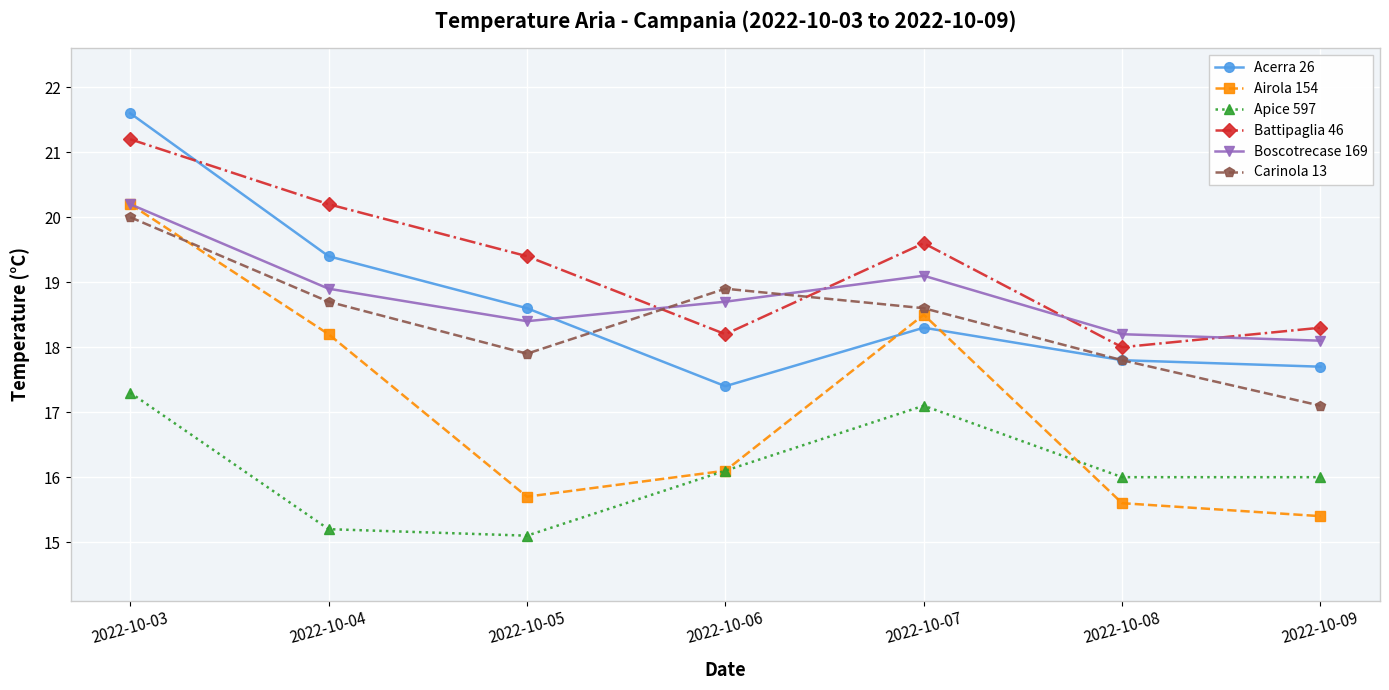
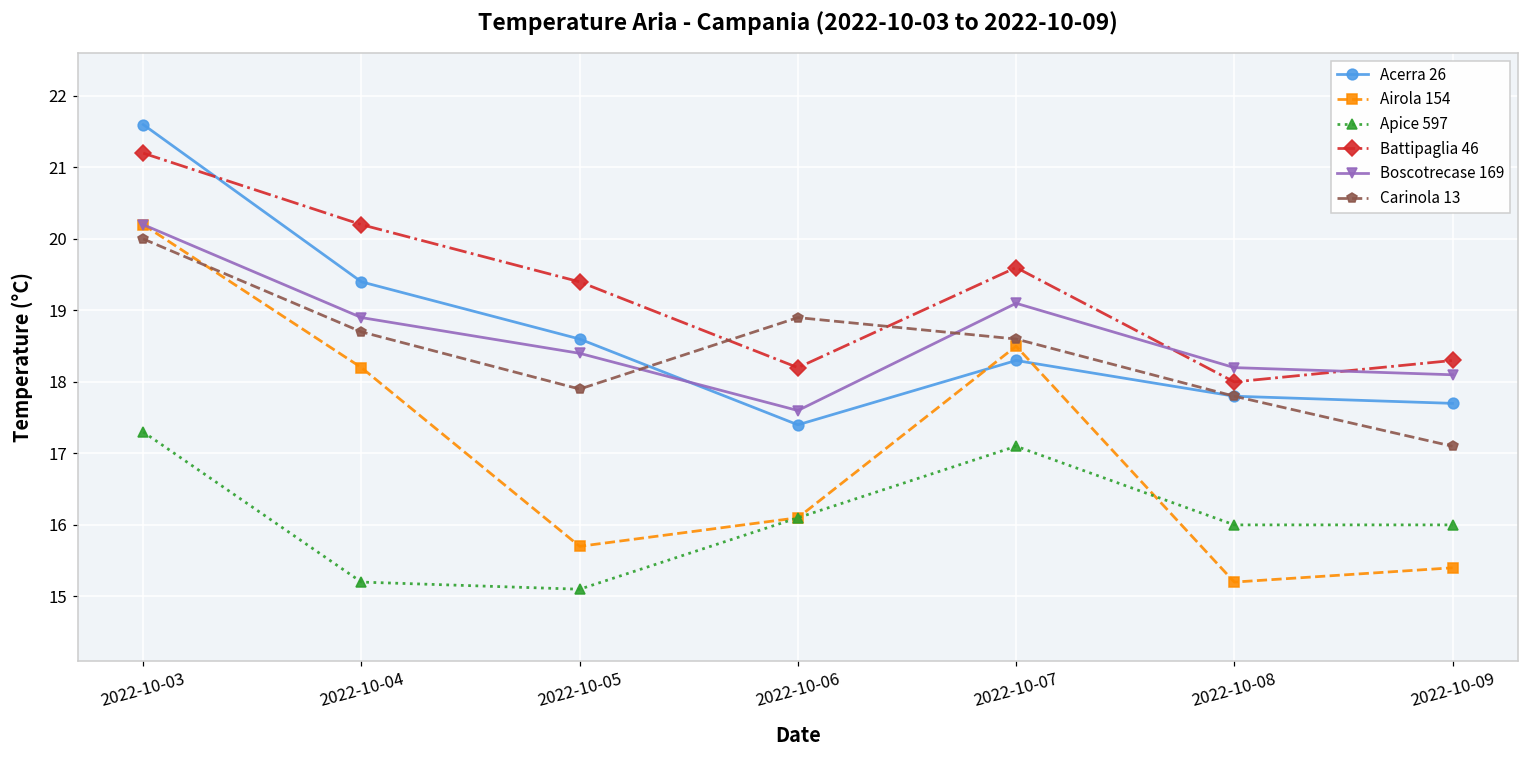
  {
    "Acerra 26": {
      "2022-10-03": 21.6,
      "2022-10-04": 19.4,
      "2022-10-05": 18.6,
      "2022-10-06": 17.4,
      "2022-10-07": 18.3,
      "2022-10-09": 17.7
    },
    "Airola 154": {
      "2022-10-04": 18.2,
      "2022-10-05": 15.7,
      "2022-10-07": 18.5,
-     "2022-10-08": 15.6,
+     "2022-10-08": 15.2,
      "2022-10-09": 15.4
    },
    "Apice 597": {
      "2022-10-03": 17.3,
      "2022-10-04": 15.2,
      "2022-10-05": 15.1,
      "2022-10-07": 17.1,
      "2022-10-08": 16.0,
      "2022-10-09": 16.0
    },
    "Battipaglia 46": {
      "2022-10-03": 21.2,
      "2022-10-04": 20.2,
      "2022-10-05": 19.4,
      "2022-10-06": 18.2,
      "2022-10-07": 19.6,
      "2022-10-08": 18.0,
      "2022-10-09": 18.3
    },
    "Boscotrecase 169": {
      "2022-10-04": 18.9,
      "2022-10-05": 18.4,
-     "2022-10-06": 18.7,
+     "2022-10-06": 17.6,
      "2022-10-07": 19.1,
      "2022-10-08": 18.2,
      "2022-10-09": 18.1
    },
    "Carinola 13": {
      "2022-10-03": 20.0,
      "2022-10-04": 18.7,
      "2022-10-05": 17.9,
      "2022-10-06": 18.9,
      "2022-10-07": 18.6,
      "2022-10-09": 17.1
    }
  }
